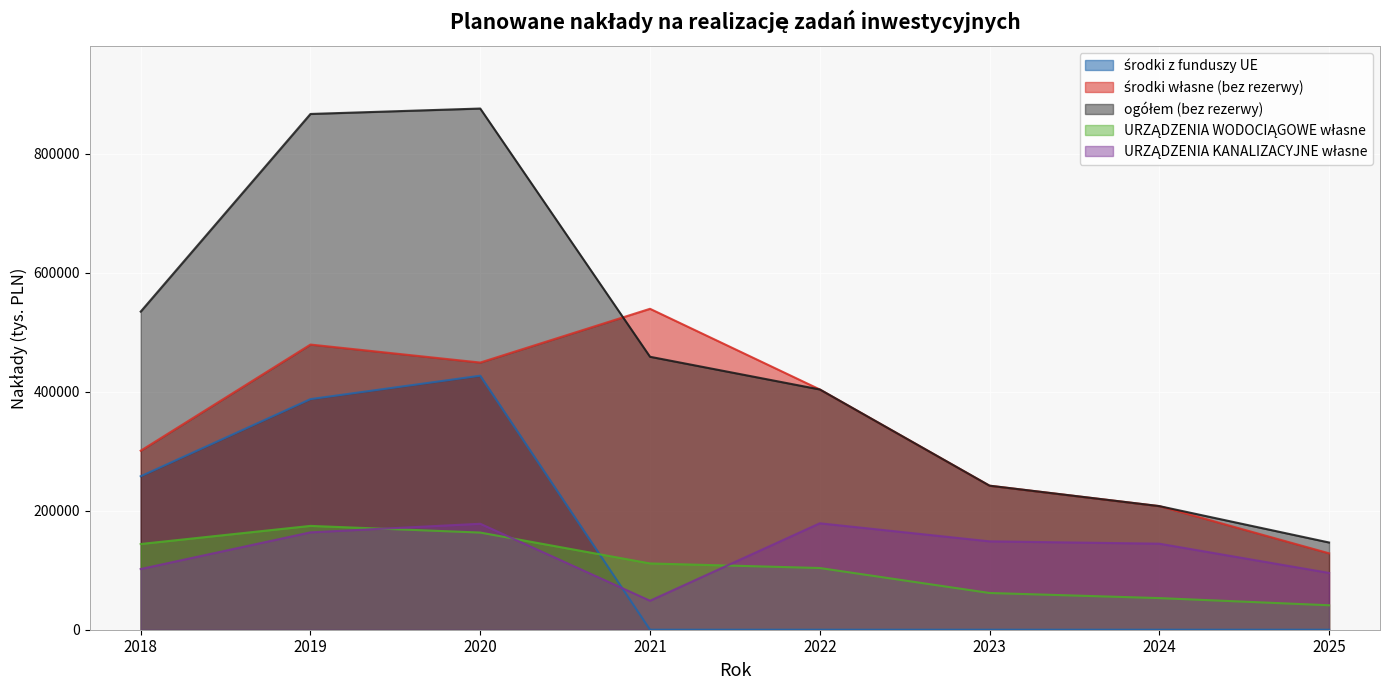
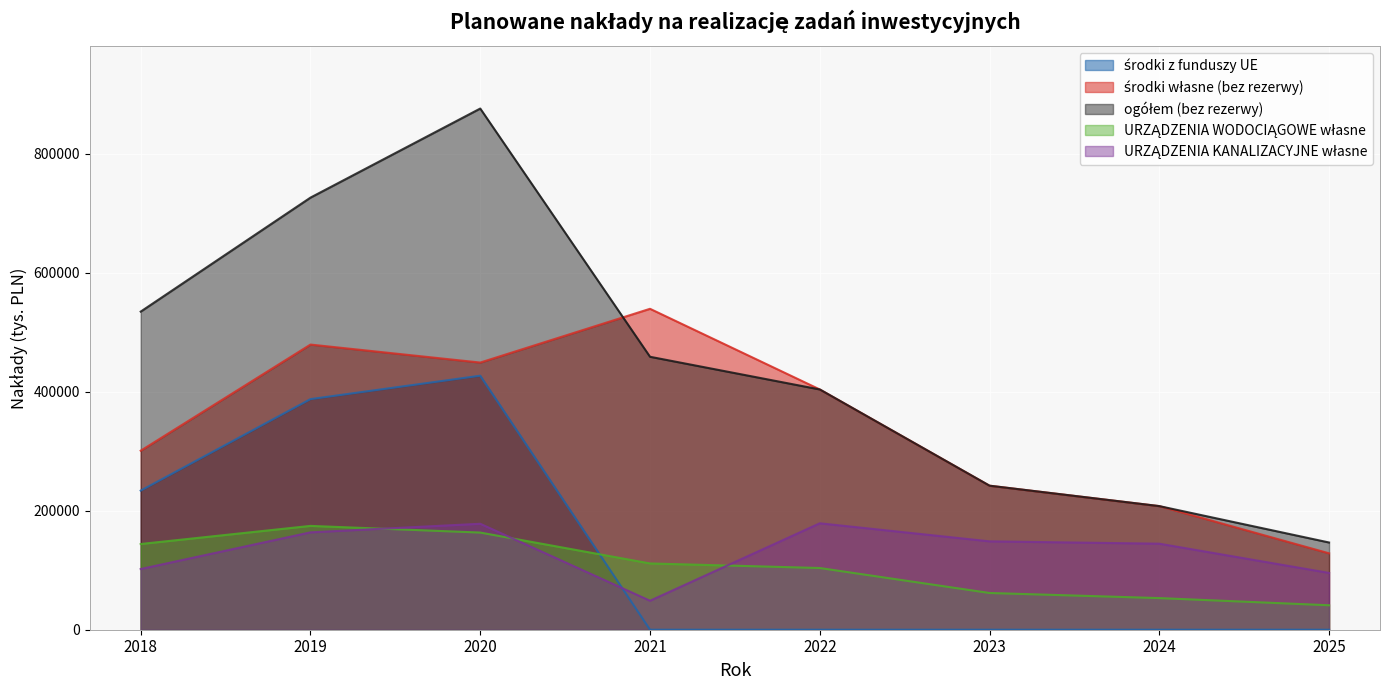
  {
    "środki z funduszy UE": {
-     "2018": 260000,
+     "2018": 230000,
      "2019": 390000,
      "2020": 430000,
      "2021": 0,
      "2022": 0,
      "2023": 0,
      "2024": 0,
      "2025": 0
    },
    "środki własne (bez rezerwy)": {
      "2018": 300000,
      "2019": 480000,
      "2020": 450000,
      "2021": 540000,
      "2025": 130000
    },
    "ogółem (bez rezerwy)": {
      "2018": 530000,
-     "2019": 870000,
+     "2019": 730000,
      "2020": 880000,
      "2021": 460000,
      "2025": 150000
    },
    "URZĄDZENIA WODOCIĄGOWE własne": {
      "2018": 140000,
      "2019": 170000,
      "2020": 160000,
      "2021": 110000,
      "2022": 100000,
      "2023": 60000,
      "2024": 50000,
      "2025": 40000
    },
    "URZĄDZENIA KANALIZACYJNE własne": {
      "2018": 100000,
      "2019": 160000,
      "2020": 180000,
      "2021": 50000,
      "2022": 180000,
      "2023": 150000,
      "2024": 140000,
      "2025": 100000
    }
  }
